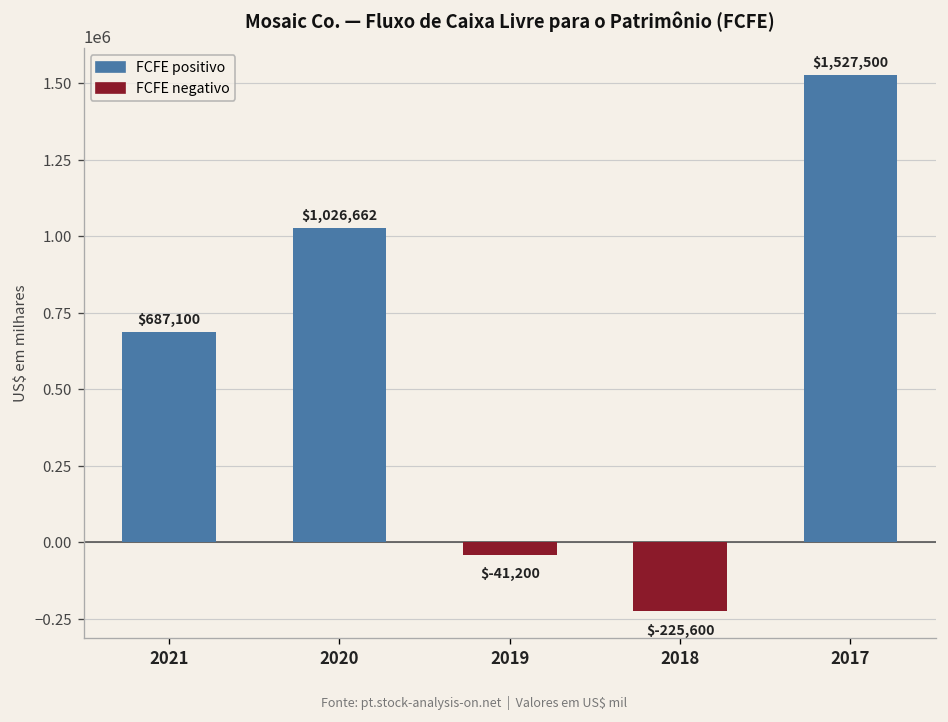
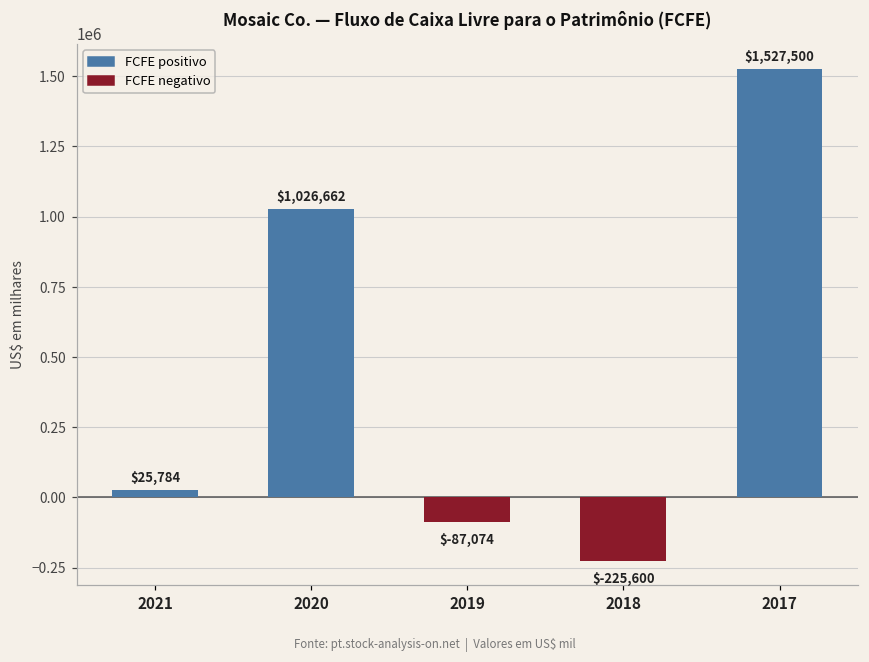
  {
-   "2021": "$687,100",
+   "2021": "$25,784",
    "2020": "$1,026,662",
-   "2019": "$-41,200",
+   "2019": "$-87,074",
    "2018": "$-225,600",
    "2017": "$1,527,500"
  }
